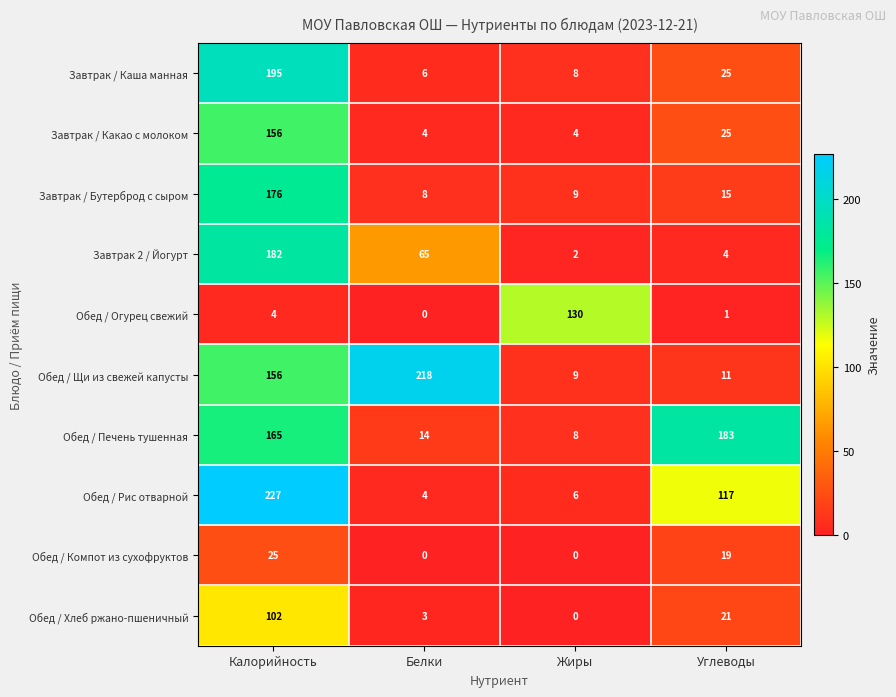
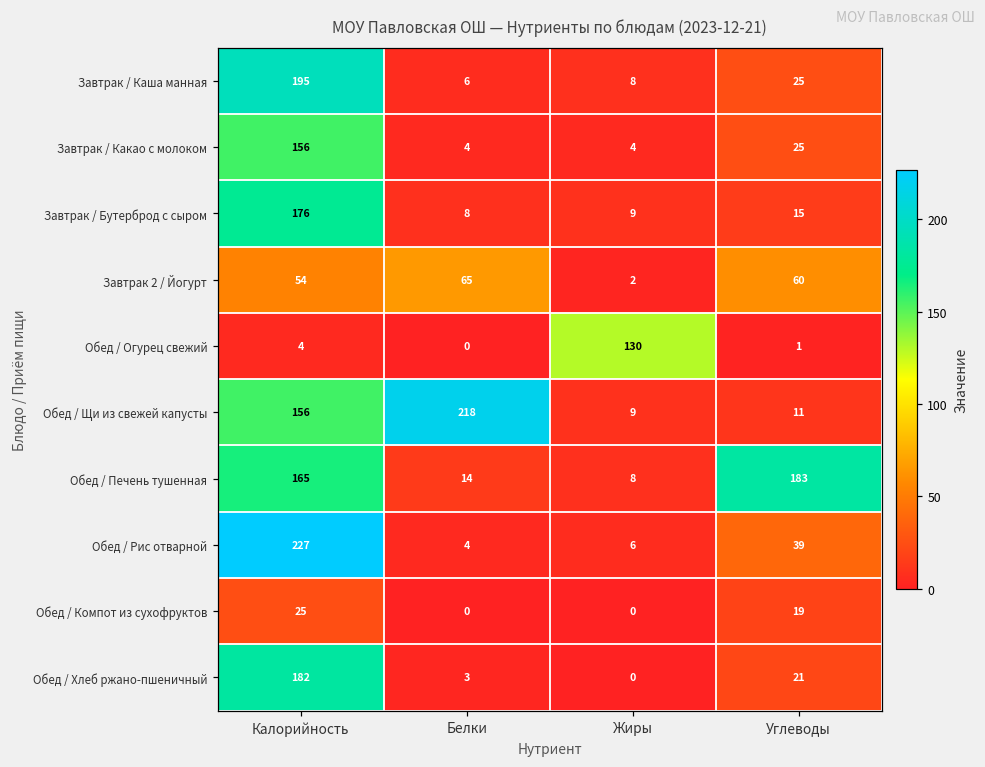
  {
    "Завтрак / Каша манная": {
      "Калорийность": 195,
      "Белки": 6,
      "Жиры": 8,
      "Углеводы": 25
    },
    "Завтрак / Какао с молоком": {
      "Калорийность": 156,
      "Белки": 4,
      "Жиры": 4,
      "Углеводы": 25
    },
    "Завтрак / Бутерброд с сыром": {
      "Калорийность": 176,
      "Белки": 8,
      "Жиры": 9,
      "Углеводы": 15
    },
    "Завтрак 2 / Йогурт": {
-     "Калорийность": 182,
+     "Калорийность": 54,
      "Белки": 65,
      "Жиры": 2,
-     "Углеводы": 4
+     "Углеводы": 60
    },
    "Обед / Огурец свежий": {
      "Калорийность": 4,
      "Белки": 0,
      "Жиры": 130,
      "Углеводы": 1
    },
    "Обед / Щи из свежей капусты": {
      "Калорийность": 156,
      "Белки": 218,
      "Жиры": 9,
      "Углеводы": 11
    },
    "Обед / Печень тушенная": {
      "Калорийность": 165,
      "Белки": 14,
      "Жиры": 8,
      "Углеводы": 183
    },
    "Обед / Рис отварной": {
      "Калорийность": 227,
      "Белки": 4,
      "Жиры": 6,
-     "Углеводы": 117
+     "Углеводы": 39
    },
    "Обед / Компот из сухофруктов": {
      "Калорийность": 25,
      "Белки": 0,
      "Жиры": 0,
      "Углеводы": 19
    },
    "Обед / Хлеб ржано-пшеничный": {
-     "Калорийность": 102,
+     "Калорийность": 182,
      "Белки": 3,
      "Жиры": 0,
      "Углеводы": 21
    }
  }
